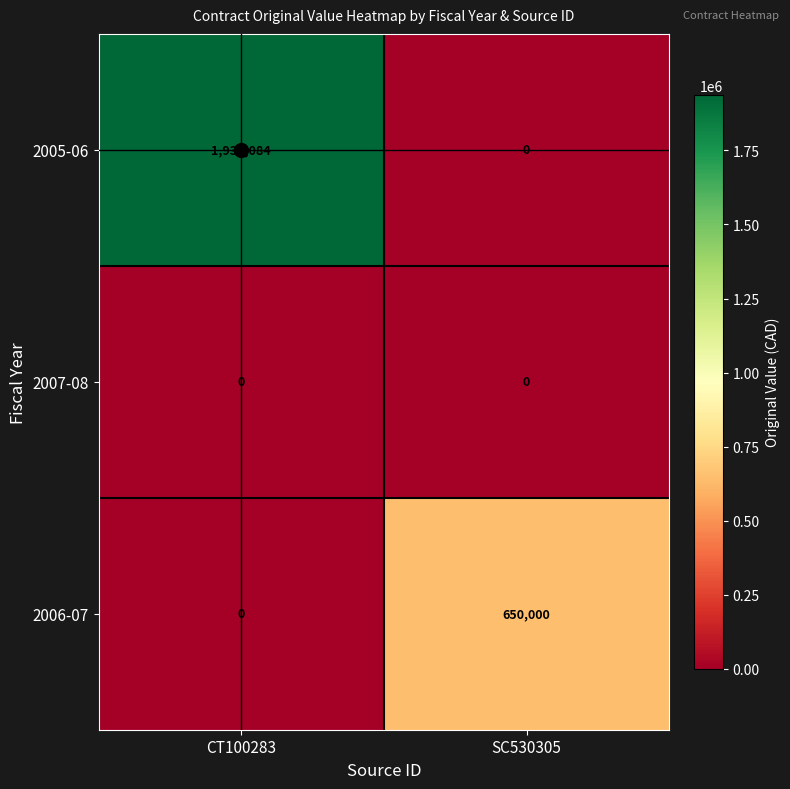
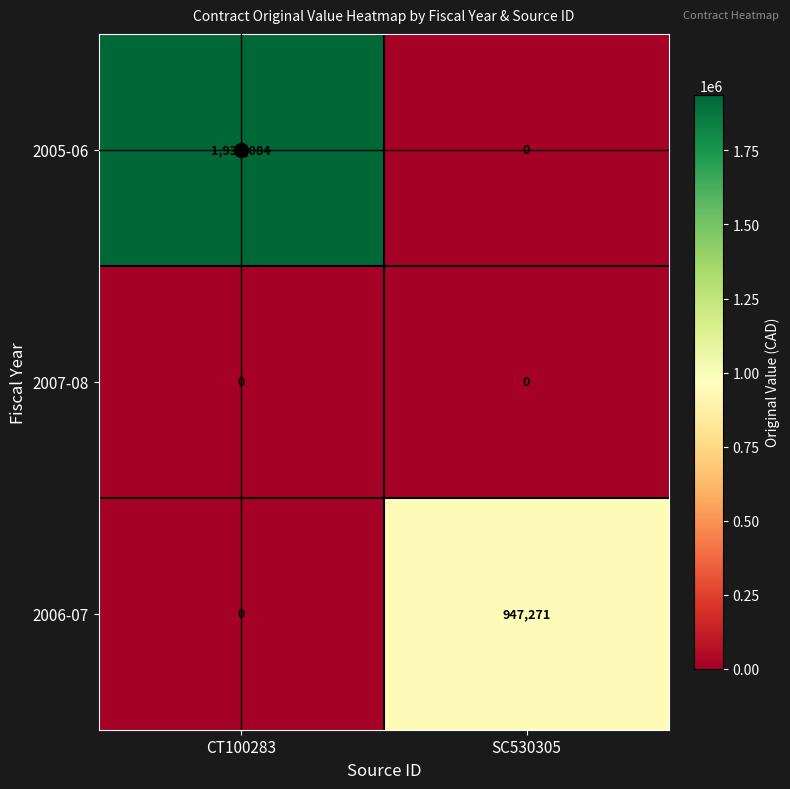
  {
    "2005-06": {
      "SC530305": "0"
    },
    "2007-08": {
      "CT100283": "0",
      "SC530305": "0"
    },
    "2006-07": {
      "CT100283": "0",
-     "SC530305": "650,000"
+     "SC530305": "947,271"
    }
  }
